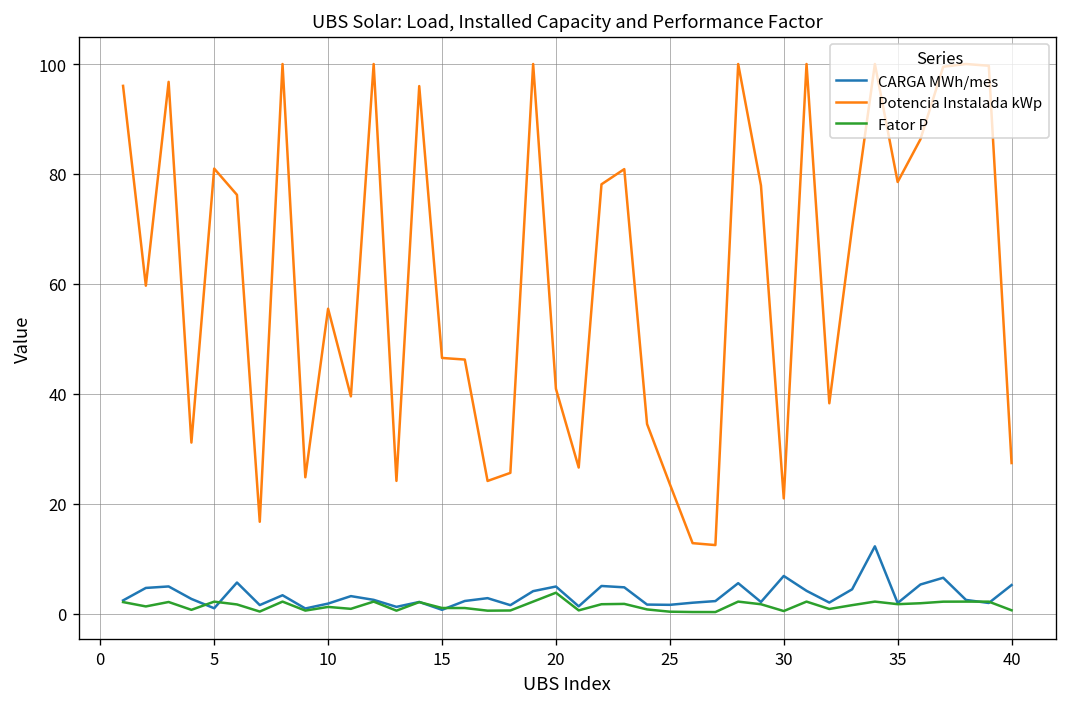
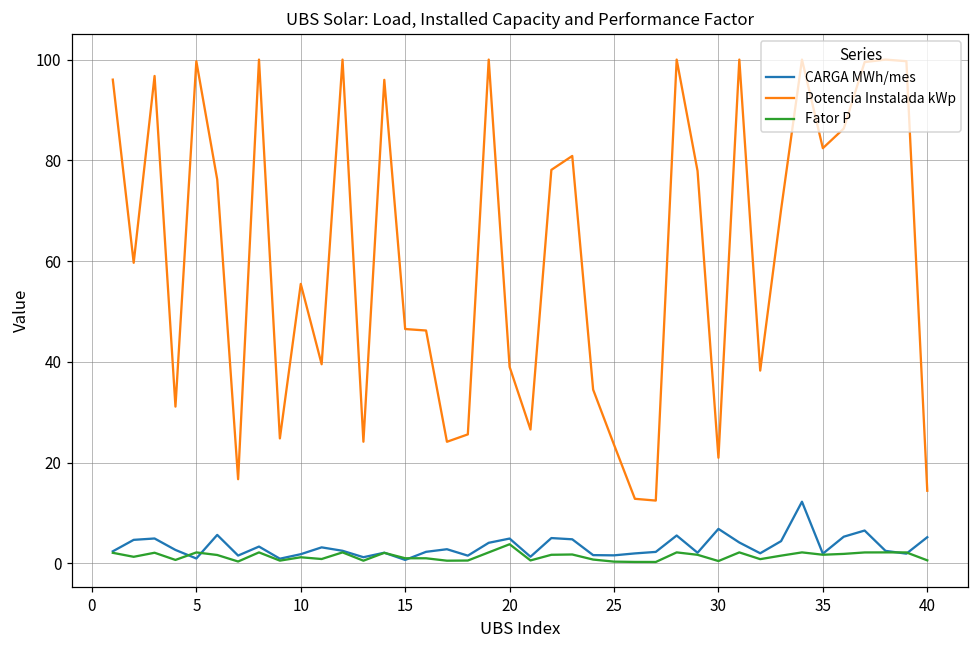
  {
    "CARGA MWh/mes": {
      "5": 1,
      "10": 2,
      "20": 5,
      "25": 2,
      "30": 7,
      "40": 5
    },
    "Potencia Instalada kWp": {
-     "5": 81,
+     "5": 100,
      "10": 55,
      "15": 47,
-     "20": 41,
+     "20": 39,
      "25": 24,
      "30": 21,
-     "35": 79,
-     "40": 27
+     "35": 82,
+     "40": 14
    },
    "Fator P": {
      "5": 2,
      "10": 1,
      "20": 4,
      "25": 0,
      "30": 0,
      "40": 1
    }
  }
